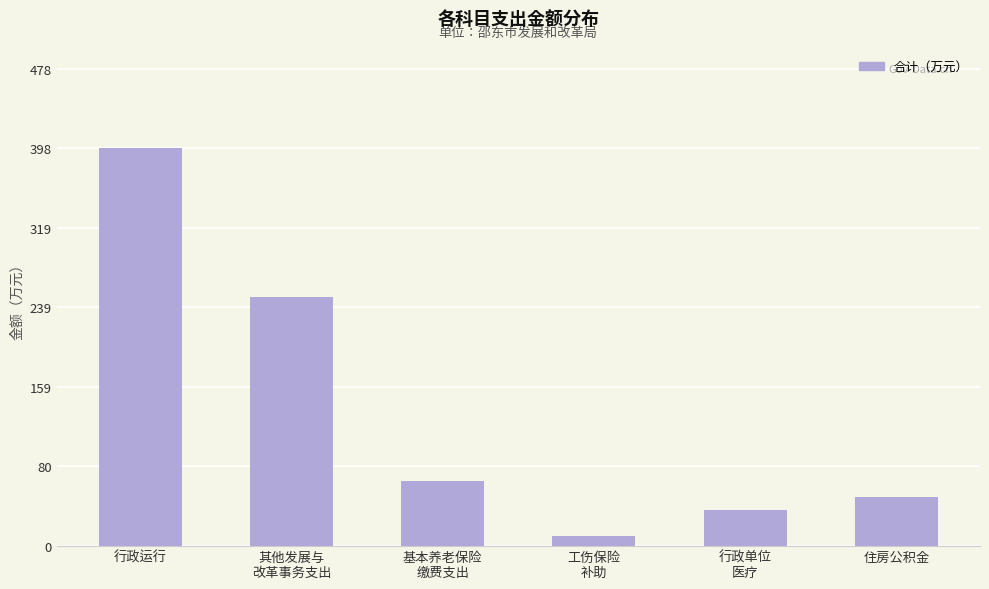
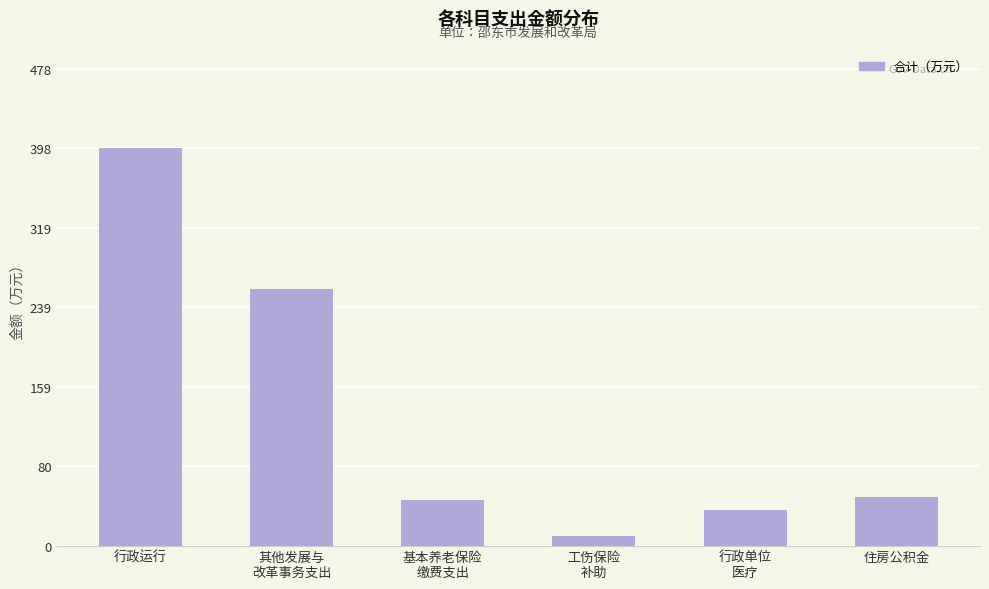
  {
    "行政运行": 400,
-   "其他发展与 改革事务支出": 250,
-   "基本养老保险 缴费支出": 60,
+   "其他发展与 改革事务支出": 260,
+   "基本养老保险 缴费支出": 50,
    "工伤保险 补助": 10,
    "行政单位 医疗": 40,
    "住房公积金": 50
  }
